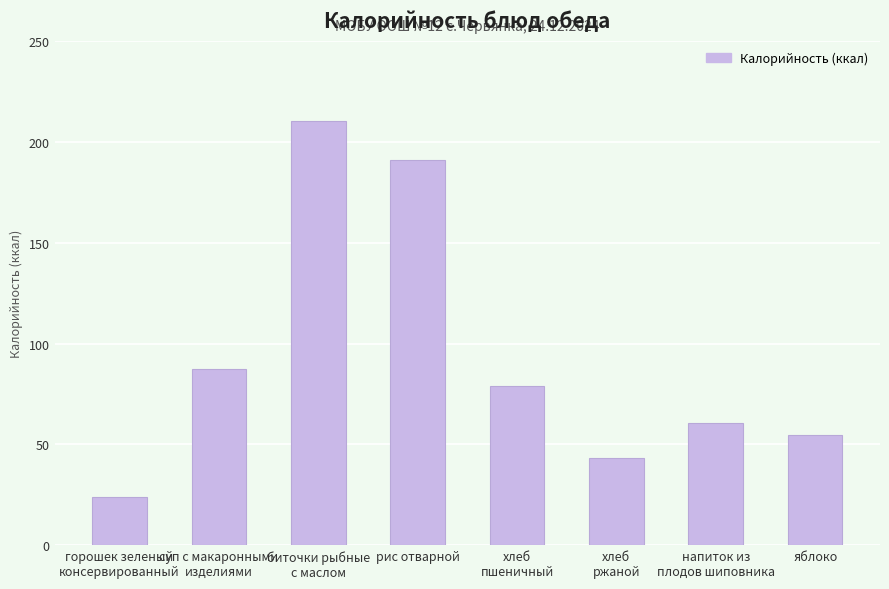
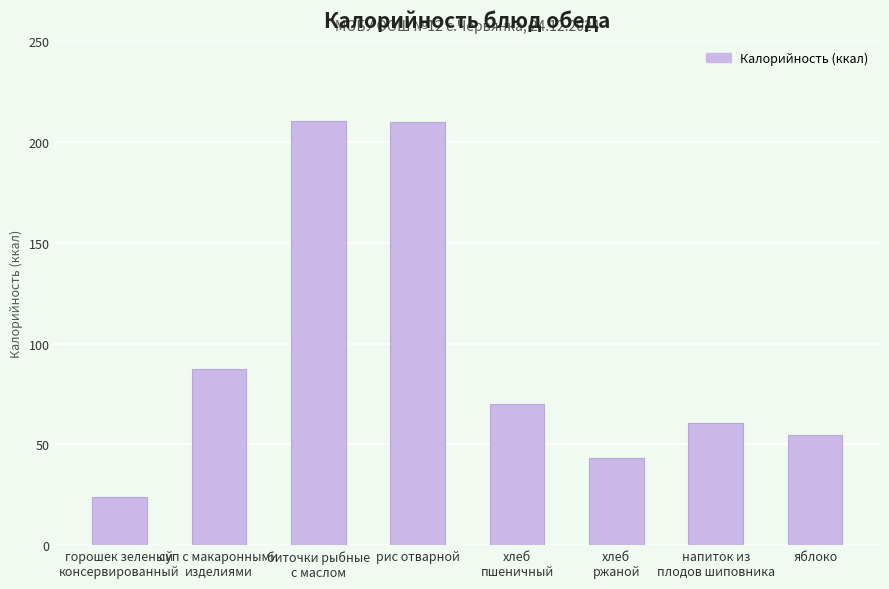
  {
    "биточки рыбные с маслом": 210,
-   "рис отварной": 191,
-   "хлеб пшеничный": 79,
+   "рис отварной": 210,
+   "хлеб пшеничный": 70,
    "хлеб ржаной": 43,
    "напиток из плодов шиповника": 61,
    "яблоко": 55
  }
